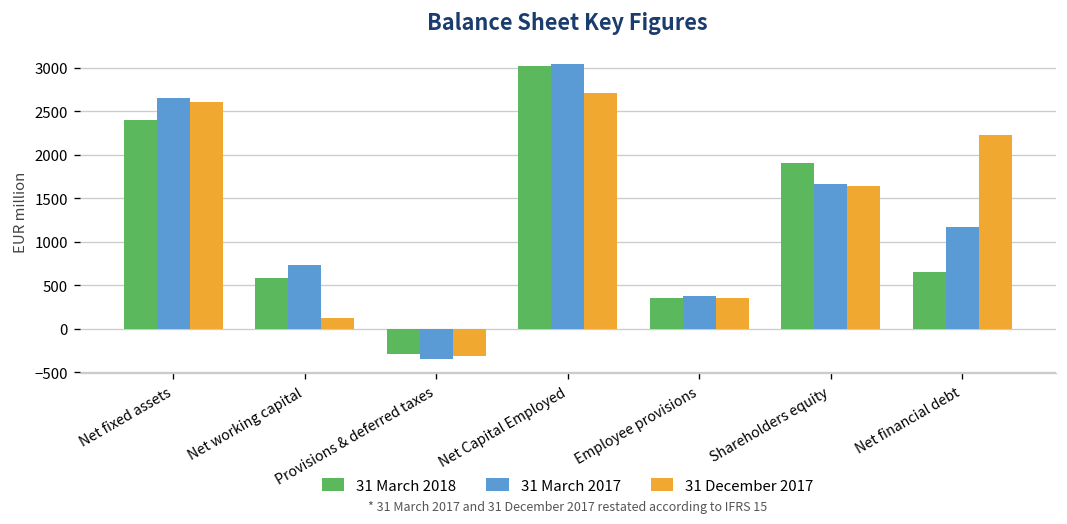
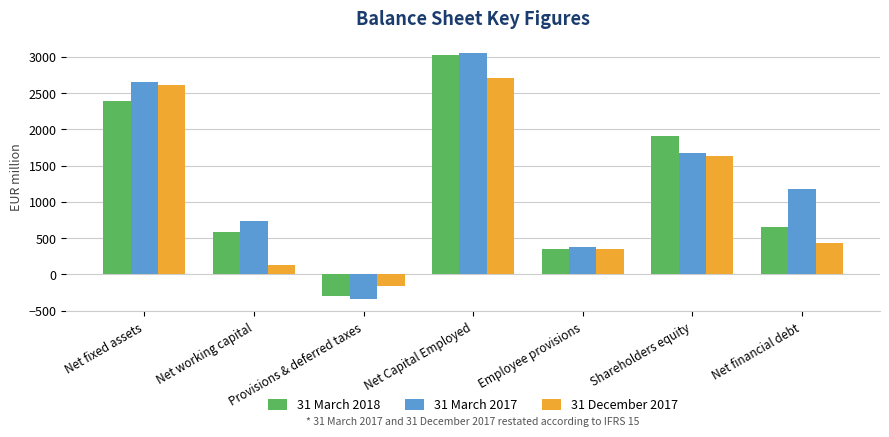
  {
    "31 March 2018": {
      "Net fixed assets": 2400,
      "Net working capital": 600,
      "Provisions & deferred taxes": -300,
      "Net Capital Employed": 3000,
      "Employee provisions": 400,
      "Shareholders equity": 1900,
      "Net financial debt": 600
    },
    "31 March 2017": {
      "Net fixed assets": 2700,
      "Net working capital": 700,
      "Provisions & deferred taxes": -300,
      "Net Capital Employed": 3000,
      "Employee provisions": 400,
      "Shareholders equity": 1700,
      "Net financial debt": 1200
    },
    "31 December 2017": {
      "Net fixed assets": 2600,
      "Net working capital": 100,
-     "Provisions & deferred taxes": -300,
+     "Provisions & deferred taxes": -200,
      "Net Capital Employed": 2700,
      "Employee provisions": 400,
      "Shareholders equity": 1600,
-     "Net financial debt": 2200
+     "Net financial debt": 400
    }
  }
